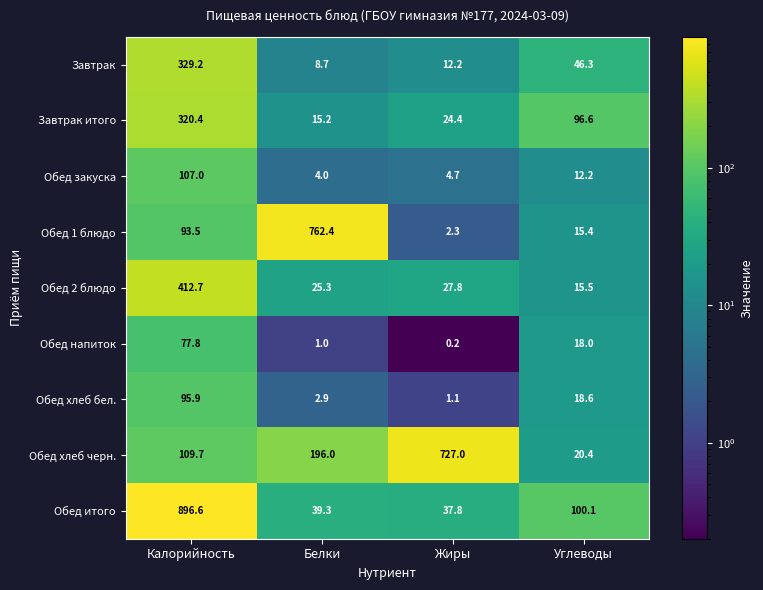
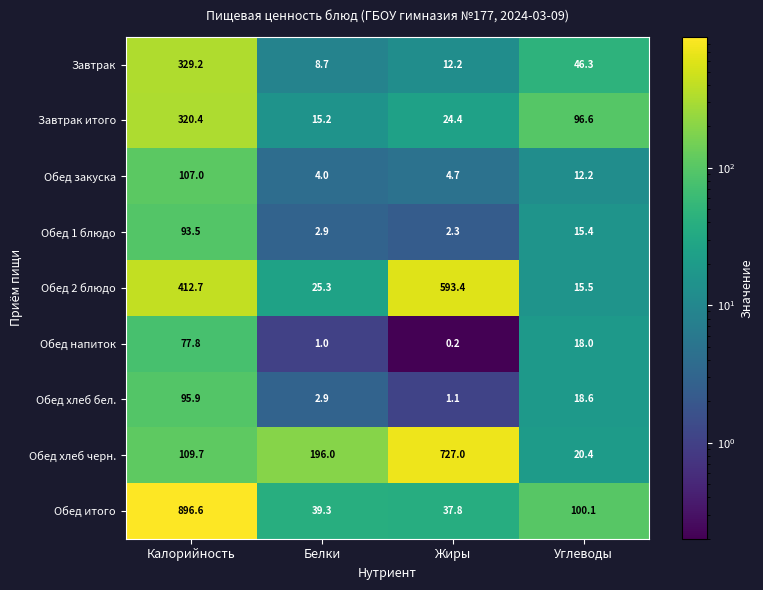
  {
    "Завтрак": {
      "Калорийность": 329.2,
      "Белки": 8.7,
      "Жиры": 12.2,
      "Углеводы": 46.3
    },
    "Завтрак итого": {
      "Калорийность": 320.4,
      "Белки": 15.2,
      "Жиры": 24.4,
      "Углеводы": 96.6
    },
    "Обед закуска": {
      "Калорийность": 107.0,
      "Белки": 4.0,
      "Жиры": 4.7,
      "Углеводы": 12.2
    },
    "Обед 1 блюдо": {
      "Калорийность": 93.5,
-     "Белки": 762.4,
+     "Белки": 2.9,
      "Жиры": 2.3,
      "Углеводы": 15.4
    },
    "Обед 2 блюдо": {
      "Калорийность": 412.7,
      "Белки": 25.3,
-     "Жиры": 27.8,
+     "Жиры": 593.4,
      "Углеводы": 15.5
    },
    "Обед напиток": {
      "Калорийность": 77.8,
      "Белки": 1.0,
      "Жиры": 0.2,
      "Углеводы": 18.0
    },
    "Обед хлеб бел.": {
      "Калорийность": 95.9,
      "Белки": 2.9,
      "Жиры": 1.1,
      "Углеводы": 18.6
    },
    "Обед хлеб черн.": {
      "Калорийность": 109.7,
      "Белки": 196.0,
      "Жиры": 727.0,
      "Углеводы": 20.4
    },
    "Обед итого": {
      "Калорийность": 896.6,
      "Белки": 39.3,
      "Жиры": 37.8,
      "Углеводы": 100.1
    }
  }
